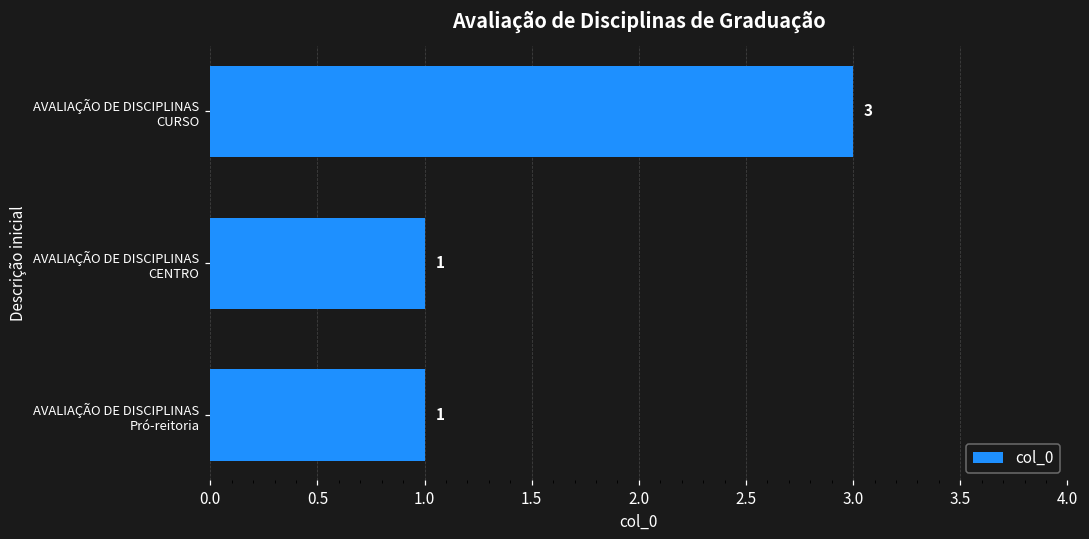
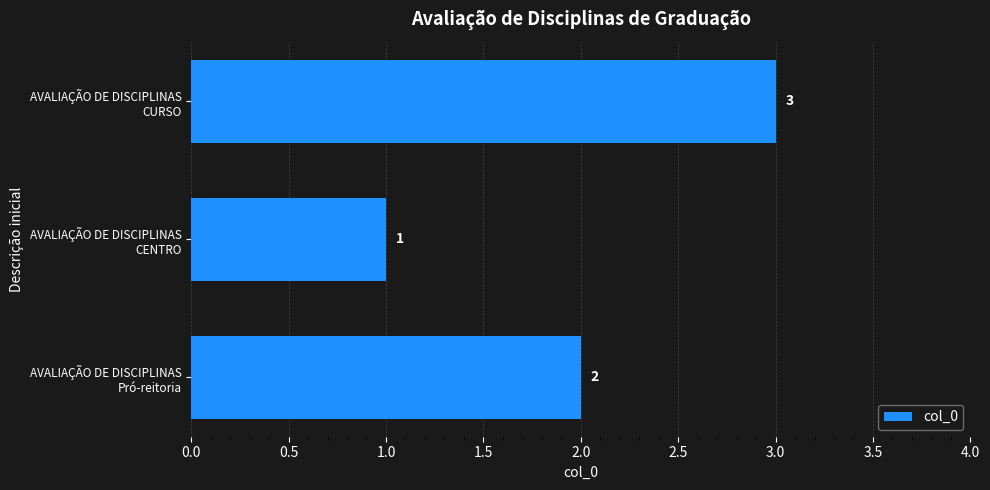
  {
    "AVALIAÇÃO DE DISCIPLINAS CURSO": 3,
    "AVALIAÇÃO DE DISCIPLINAS CENTRO": 1,
-   "AVALIAÇÃO DE DISCIPLINAS Pró-reitoria": 1
+   "AVALIAÇÃO DE DISCIPLINAS Pró-reitoria": 2
  }
